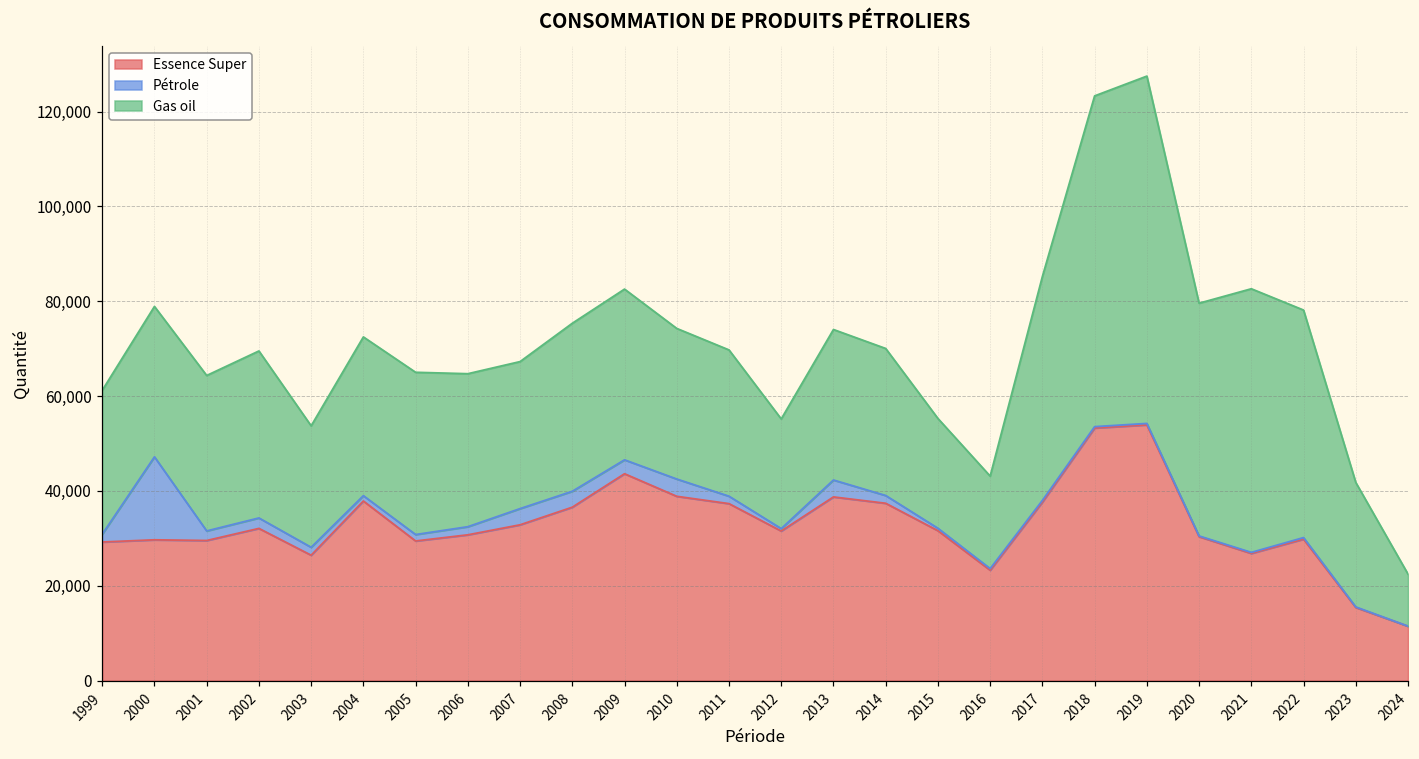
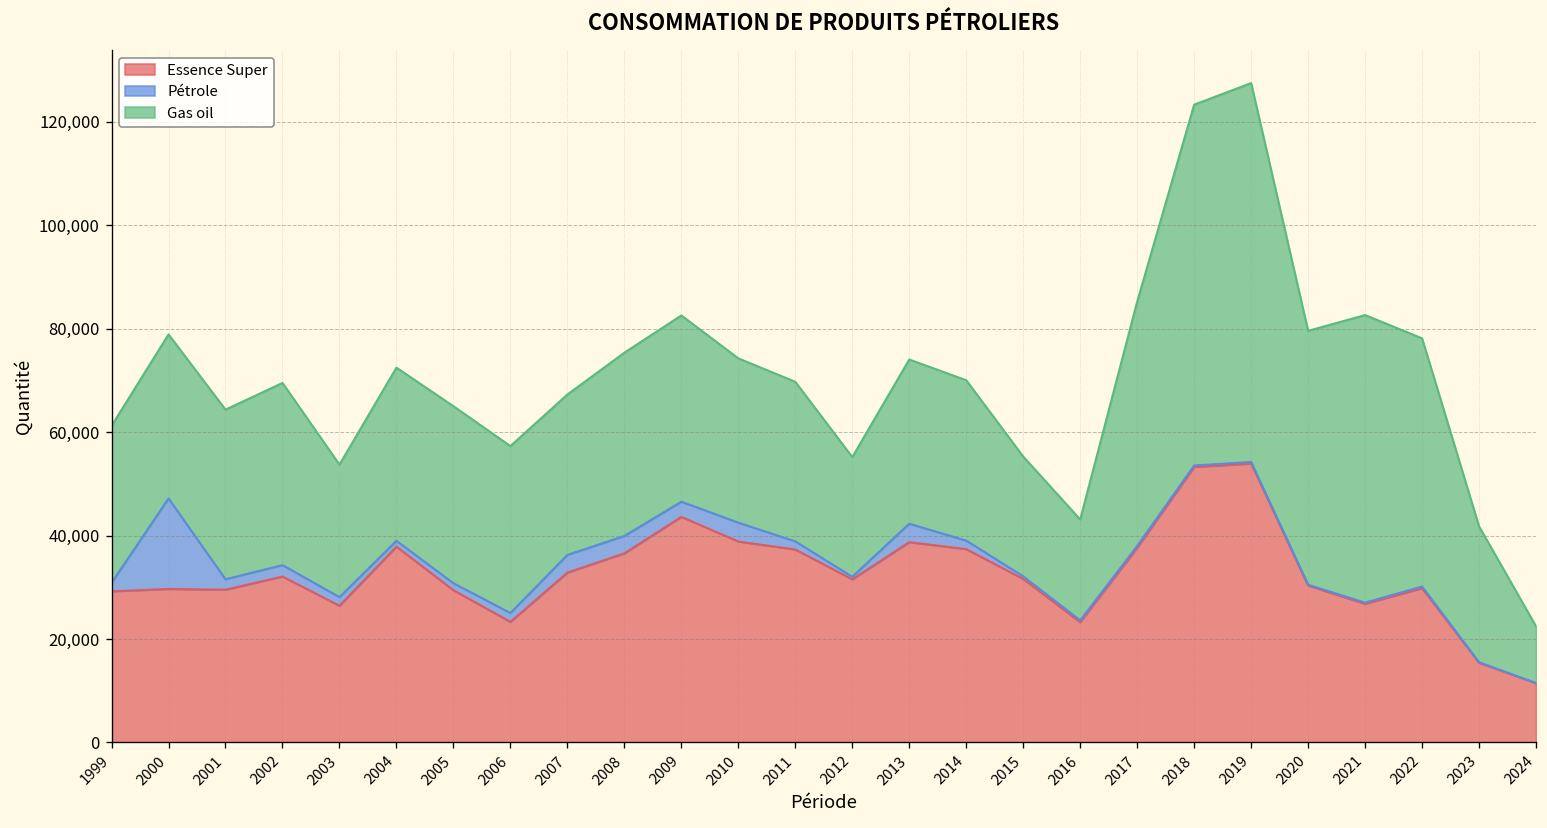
  {
    "Essence Super": {
      "1999": "29,000",
      "2000": "30,000",
      "2001": "30,000",
      "2002": "32,000",
      "2003": "26,000",
      "2004": "38,000",
      "2005": "29,000",
-     "2006": "31,000",
+     "2006": "23,000",
      "2007": "33,000",
      "2008": "37,000",
      "2009": "44,000",
      "2010": "39,000",
      "2011": "37,000",
      "2013": "39,000",
      "2014": "37,000"
    },
    "Pétrole": {
      "1999": "2,000",
      "2000": "17,000",
      "2001": "2,000",
      "2002": "2,000",
      "2003": "2,000",
      "2004": "1,000",
      "2005": "1,000",
      "2006": "2,000",
      "2007": "3,000",
      "2008": "3,000",
      "2009": "3,000",
      "2010": "4,000",
      "2011": "2,000",
      "2013": "4,000",
      "2014": "2,000"
    },
    "Gas oil": {
      "1999": "30,000",
      "2000": "32,000",
      "2001": "33,000",
      "2002": "35,000",
      "2003": "26,000",
      "2004": "33,000",
      "2005": "34,000",
      "2006": "32,000",
      "2007": "31,000",
      "2008": "35,000",
      "2009": "36,000",
      "2010": "32,000",
      "2011": "31,000",
      "2012": "23,000",
      "2013": "32,000",
      "2014": "31,000",
      "2015": "23,000",
      "2016": "20,000",
      "2017": "47,000",
      "2018": "70,000",
      "2019": "73,000",
      "2020": "49,000",
      "2021": "56,000",
      "2022": "48,000",
      "2023": "26,000",
      "2024": "11,000"
    }
  }
